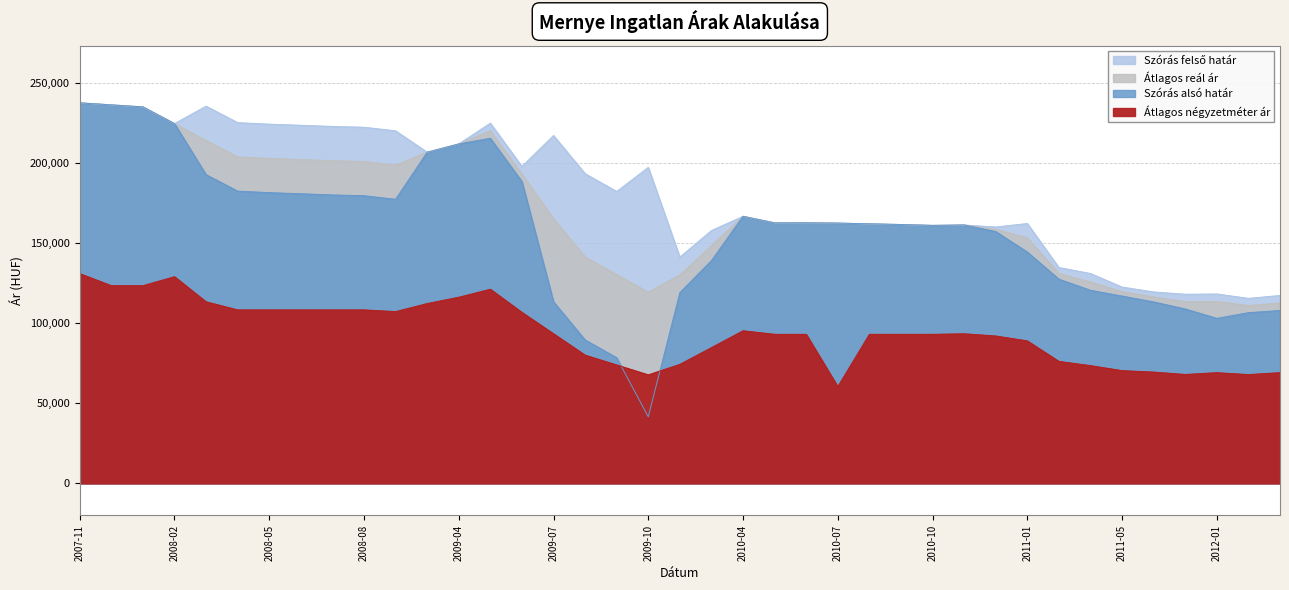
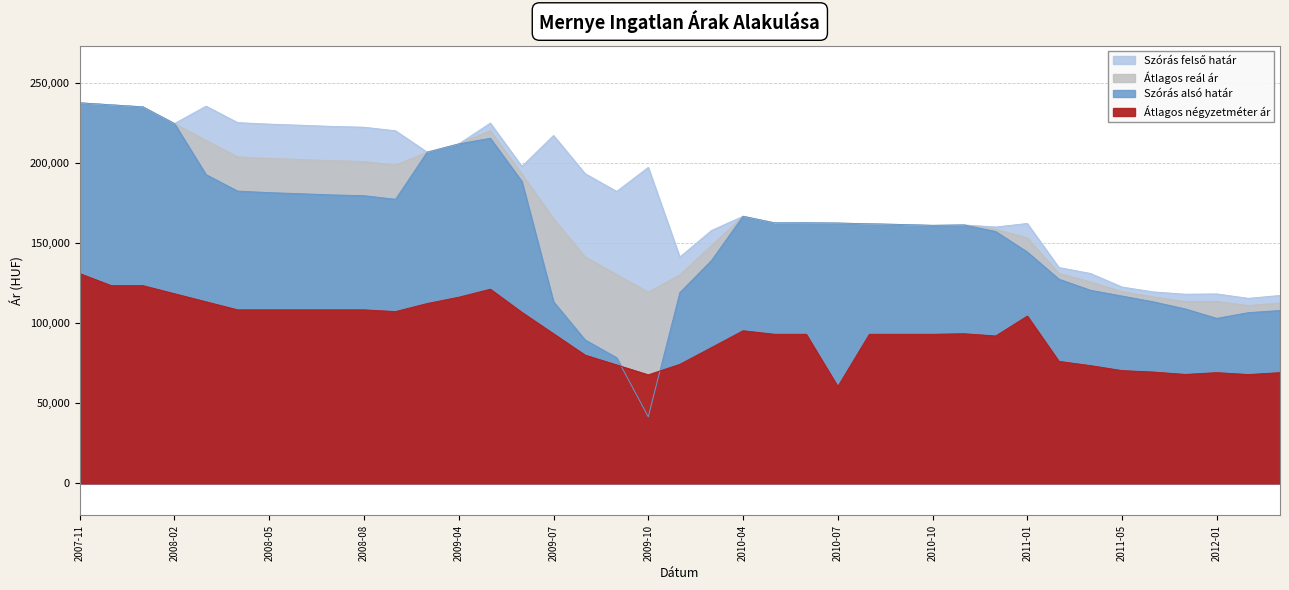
  {
    "Szórás alsó határ": {
      "2008-05": "181,000",
      "2008-08": "179,000",
      "2009-07": "113,000",
      "2009-10": "42,000",
      "2011-01": "144,000",
      "2011-05": "117,000",
      "2012-01": "103,000"
    },
    "Átlagos négyzetméter ár": {
      "2007-11": "131,000",
-     "2008-02": "129,000",
+     "2008-02": "118,000",
      "2008-05": "108,000",
      "2008-08": "108,000",
      "2009-04": "116,000",
      "2009-07": "93,000",
      "2009-10": "68,000",
      "2010-04": "95,000",
      "2010-07": "60,000",
      "2010-10": "93,000",
-     "2011-01": "89,000",
+     "2011-01": "104,000",
      "2011-05": "70,000",
      "2012-01": "69,000"
    }
  }
